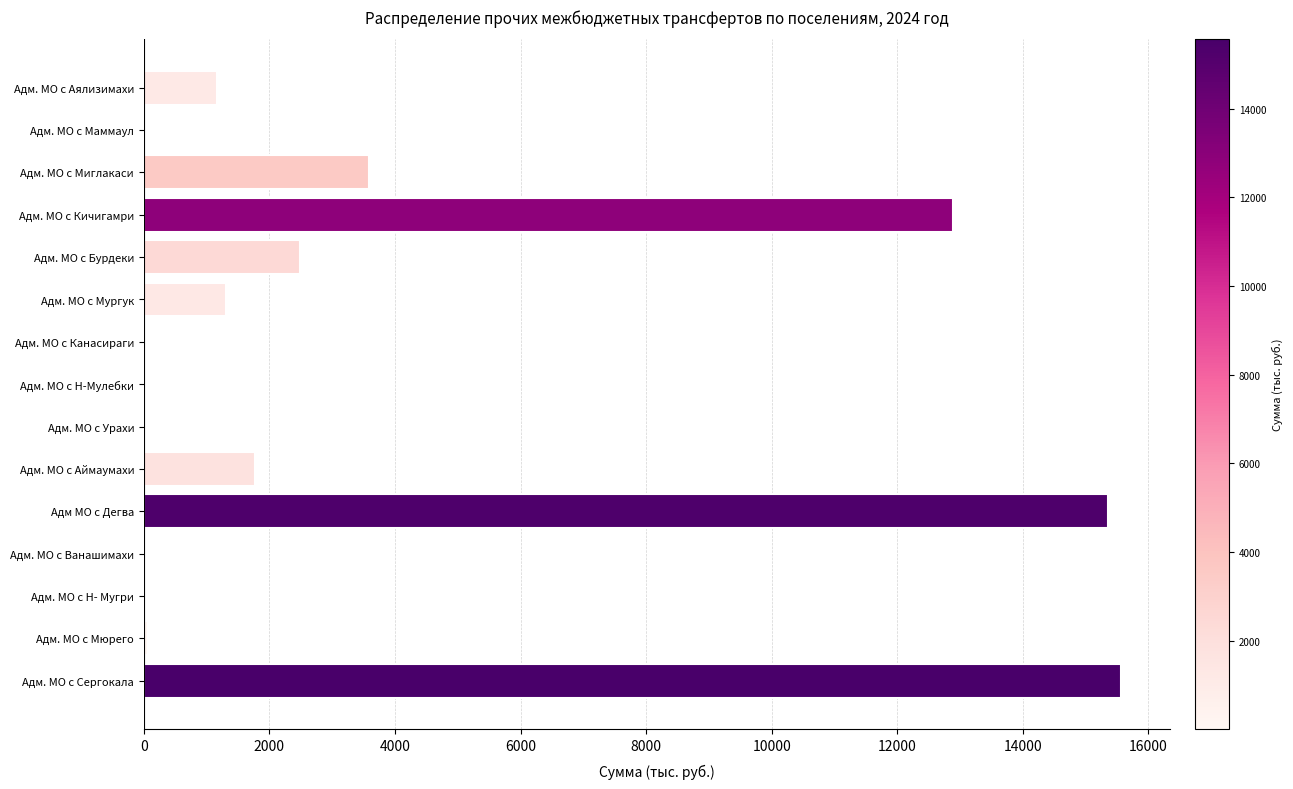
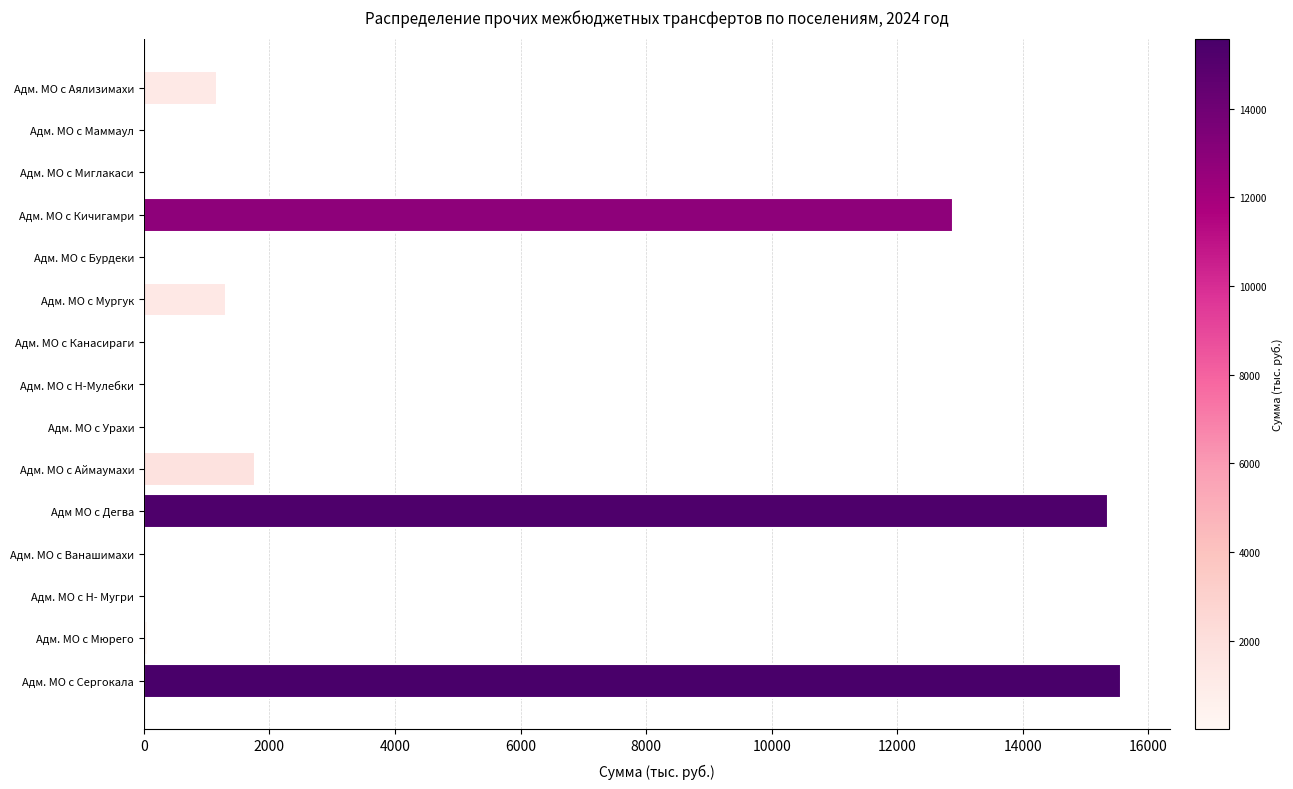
  {
    "Адм. МО с Аялизимахи": 1200,
-   "Адм. МО с Миглакаси": 3600,
+   "Адм. МО с Миглакаси": 0,
    "Адм. МО с Кичигамри": 12900,
-   "Адм. МО с Бурдеки": 2500,
+   "Адм. МО с Бурдеки": 0,
    "Адм. МО с Мургук": 1300,
    "Адм. МО с Аймаумахи": 1800,
    "Адм МО с Дегва": 15300,
    "Адм. МО с Мюрего": 100,
    "Адм. МО с Сергокала": 15600
  }
